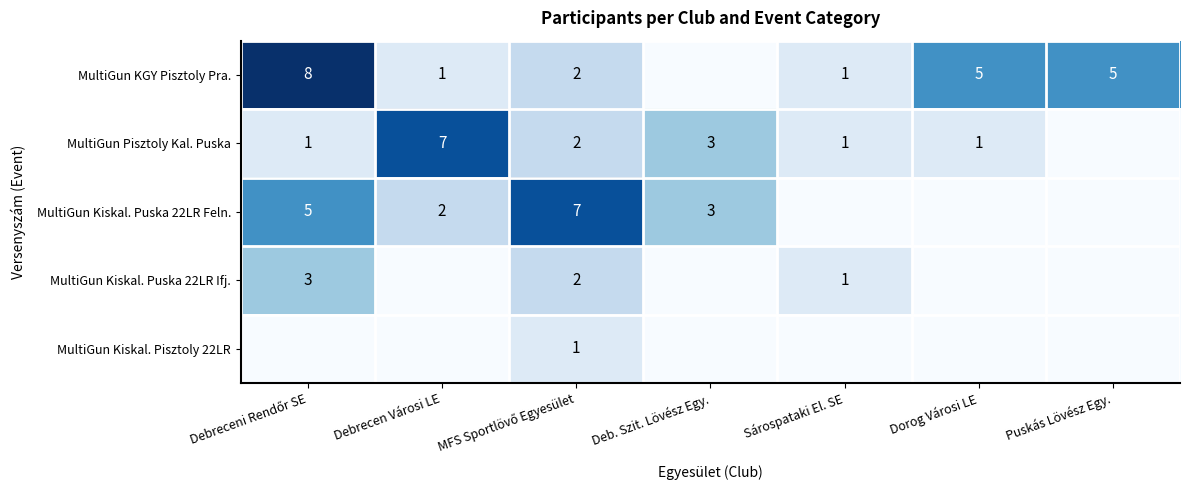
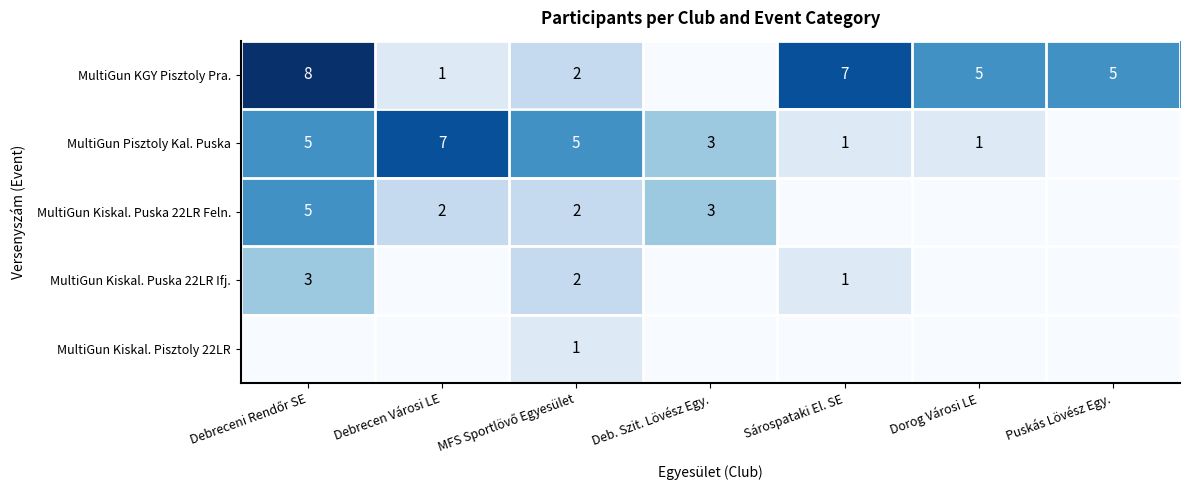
  {
    "MultiGun KGY Pisztoly Pra.": {
      "Debreceni Rendőr SE": 8,
      "Debrecen Városi LE": 1,
      "MFS Sportlövő Egyesület": 2,
-     "Sárospataki El. SE": 1,
+     "Sárospataki El. SE": 7,
      "Dorog Városi LE": 5,
      "Puskás Lövész Egy.": 5
    },
    "MultiGun Pisztoly Kal. Puska": {
-     "Debreceni Rendőr SE": 1,
+     "Debreceni Rendőr SE": 5,
      "Debrecen Városi LE": 7,
-     "MFS Sportlövő Egyesület": 2,
+     "MFS Sportlövő Egyesület": 5,
      "Deb. Szit. Lövész Egy.": 3,
      "Sárospataki El. SE": 1,
      "Dorog Városi LE": 1
    },
    "MultiGun Kiskal. Puska 22LR Feln.": {
      "Debreceni Rendőr SE": 5,
      "Debrecen Városi LE": 2,
-     "MFS Sportlövő Egyesület": 7,
+     "MFS Sportlövő Egyesület": 2,
      "Deb. Szit. Lövész Egy.": 3
    },
    "MultiGun Kiskal. Puska 22LR Ifj.": {
      "Debreceni Rendőr SE": 3,
      "MFS Sportlövő Egyesület": 2,
      "Sárospataki El. SE": 1
    },
    "MultiGun Kiskal. Pisztoly 22LR": {
      "MFS Sportlövő Egyesület": 1
    }
  }
